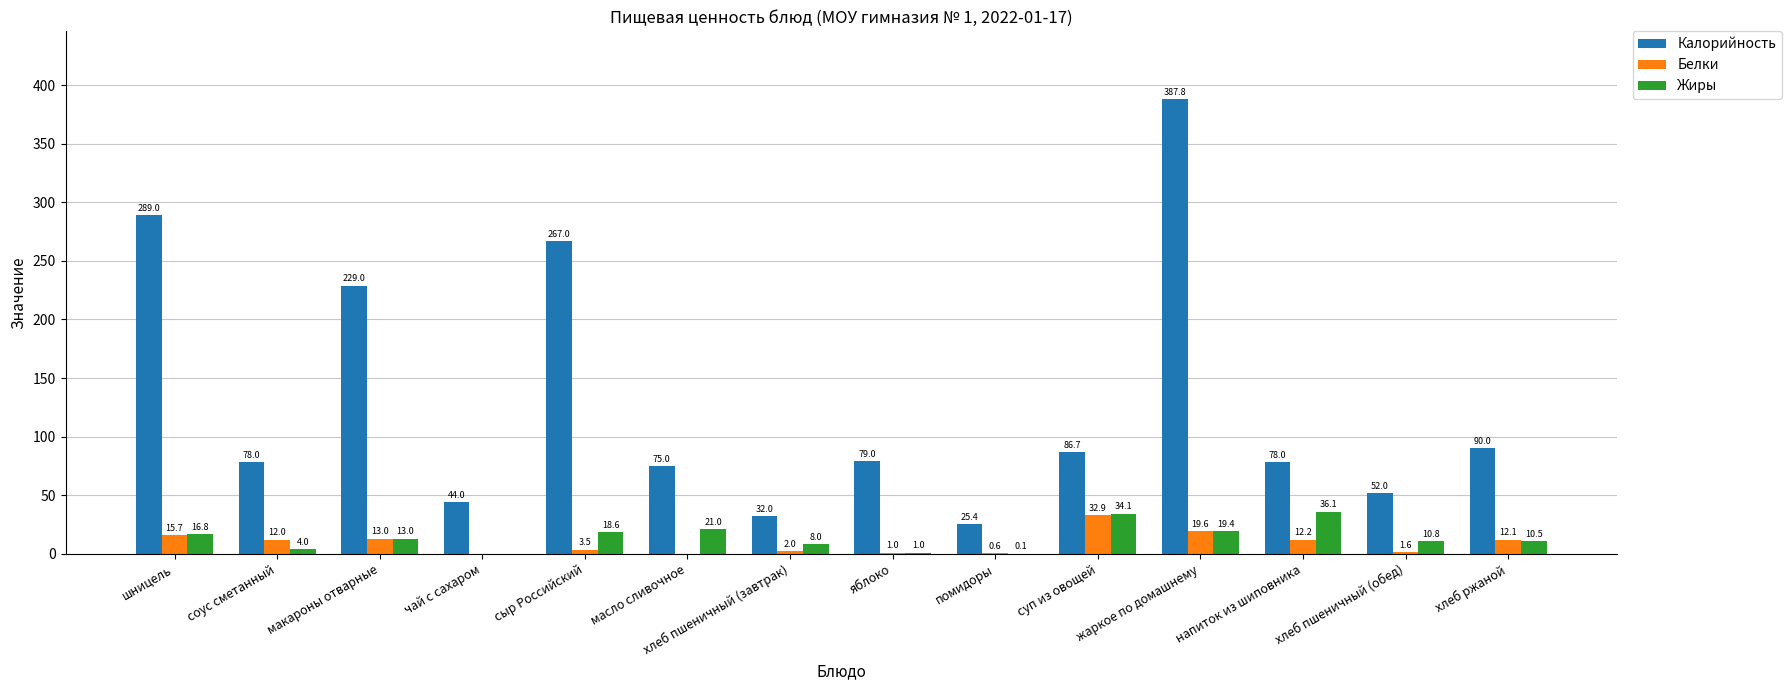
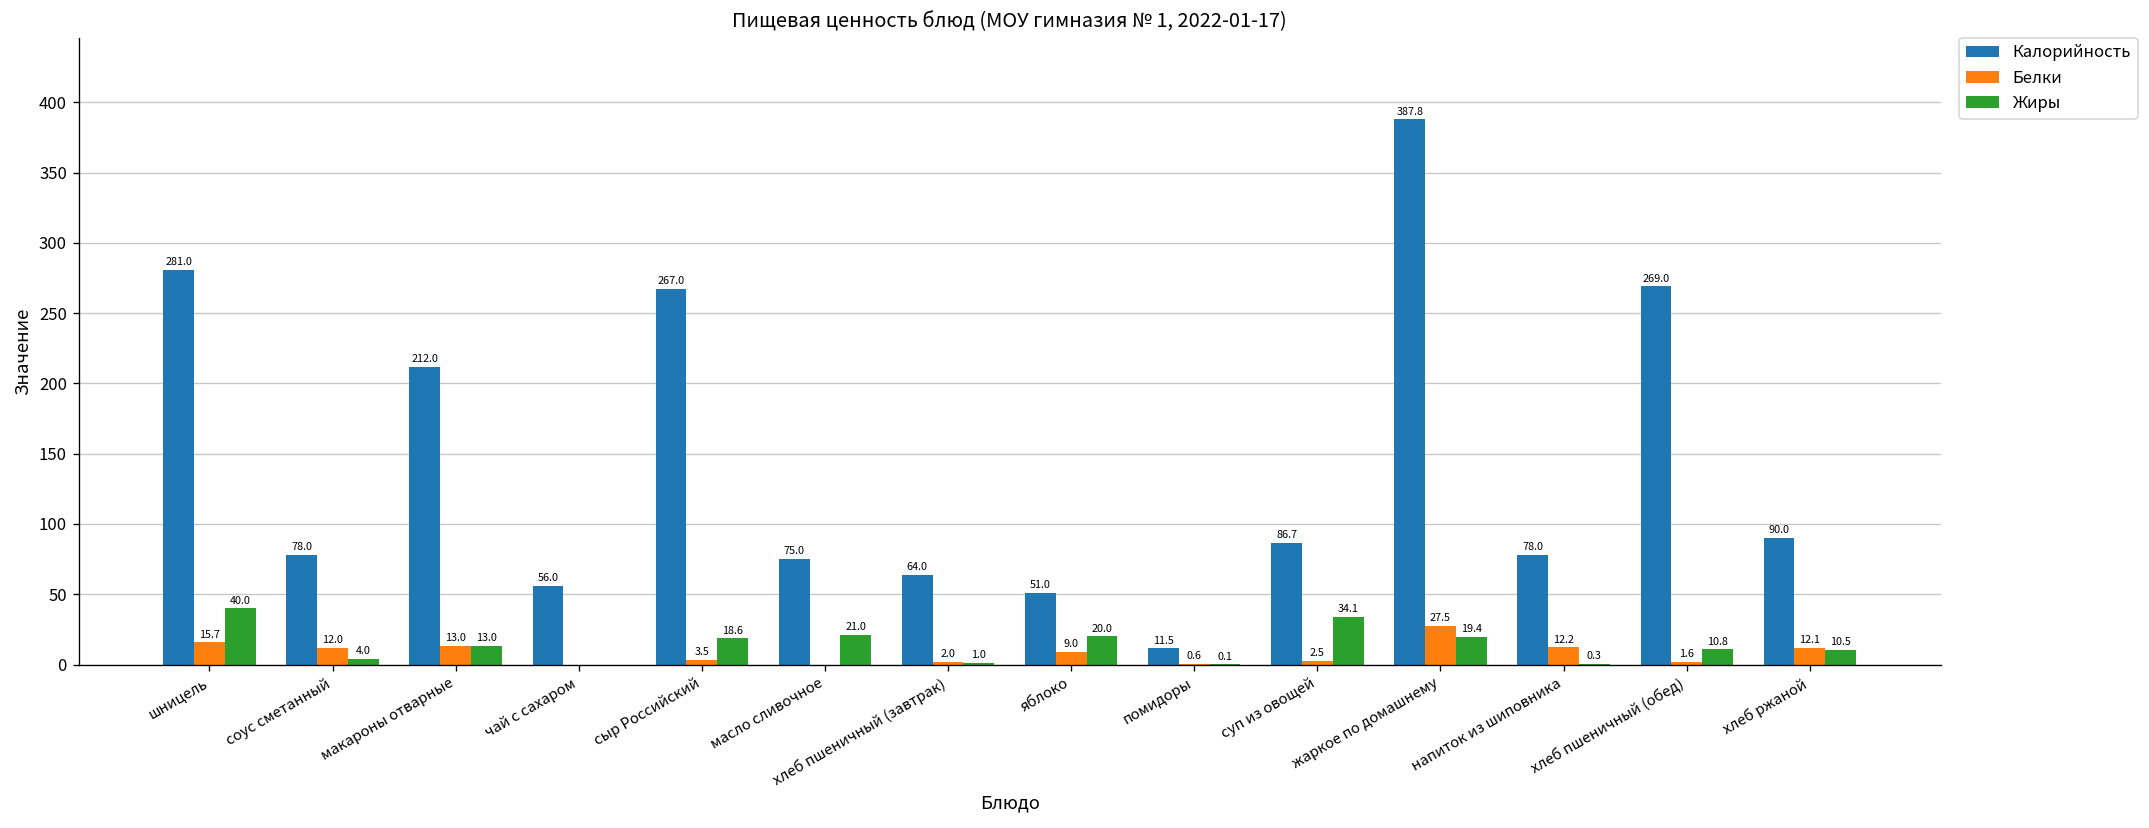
  {
    "Калорийность": {
-     "шницель": 289.0,
+     "шницель": 281.0,
      "соус сметанный": 78.0,
-     "макароны отварные": 229.0,
-     "чай с сахаром": 44.0,
+     "макароны отварные": 212.0,
+     "чай с сахаром": 56.0,
      "сыр Российский": 267.0,
      "масло сливочное": 75.0,
-     "хлеб пшеничный (завтрак)": 32.0,
-     "яблоко": 79.0,
-     "помидоры": 25.4,
+     "хлеб пшеничный (завтрак)": 64.0,
+     "яблоко": 51.0,
+     "помидоры": 11.5,
      "суп из овощей": 86.7,
      "жаркое по домашнему": 387.8,
      "напиток из шиповника": 78.0,
-     "хлеб пшеничный (обед)": 52.0,
+     "хлеб пшеничный (обед)": 269.0,
      "хлеб ржаной": 90.0
    },
    "Белки": {
      "шницель": 15.7,
      "соус сметанный": 12.0,
      "макароны отварные": 13.0,
      "сыр Российский": 3.5,
      "хлеб пшеничный (завтрак)": 2.0,
-     "яблоко": 1.0,
+     "яблоко": 9.0,
      "помидоры": 0.6,
-     "суп из овощей": 32.9,
-     "жаркое по домашнему": 19.6,
+     "суп из овощей": 2.5,
+     "жаркое по домашнему": 27.5,
      "напиток из шиповника": 12.2,
      "хлеб пшеничный (обед)": 1.6,
      "хлеб ржаной": 12.1
    },
    "Жиры": {
-     "шницель": 16.8,
+     "шницель": 40.0,
      "соус сметанный": 4.0,
      "макароны отварные": 13.0,
      "сыр Российский": 18.6,
      "масло сливочное": 21.0,
-     "хлеб пшеничный (завтрак)": 8.0,
-     "яблоко": 1.0,
+     "хлеб пшеничный (завтрак)": 1.0,
+     "яблоко": 20.0,
      "помидоры": 0.1,
      "суп из овощей": 34.1,
      "жаркое по домашнему": 19.4,
-     "напиток из шиповника": 36.1,
+     "напиток из шиповника": 0.3,
      "хлеб пшеничный (обед)": 10.8,
      "хлеб ржаной": 10.5
    }
  }
